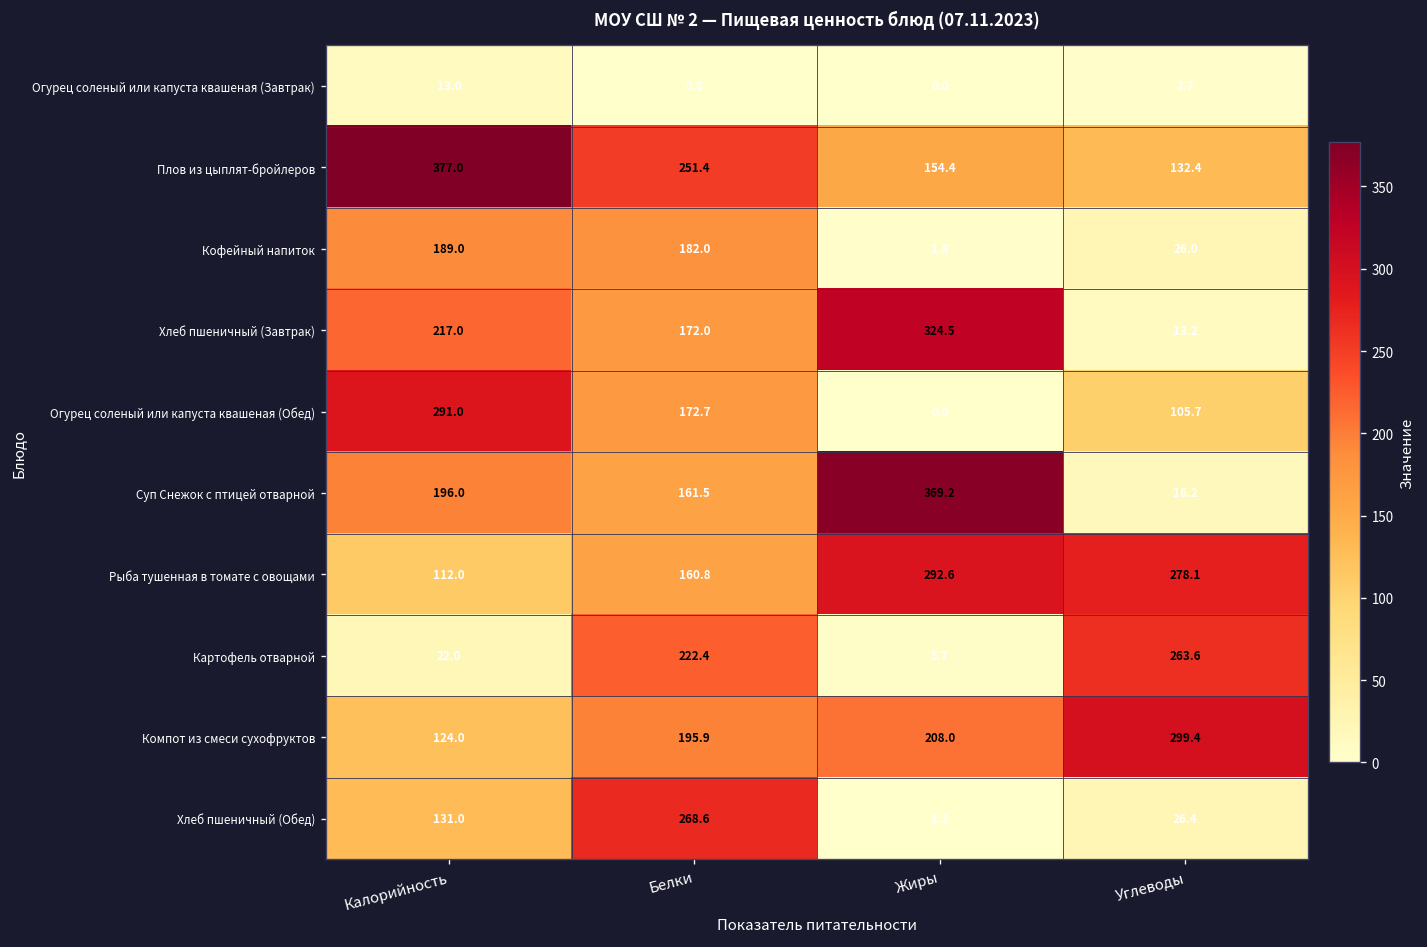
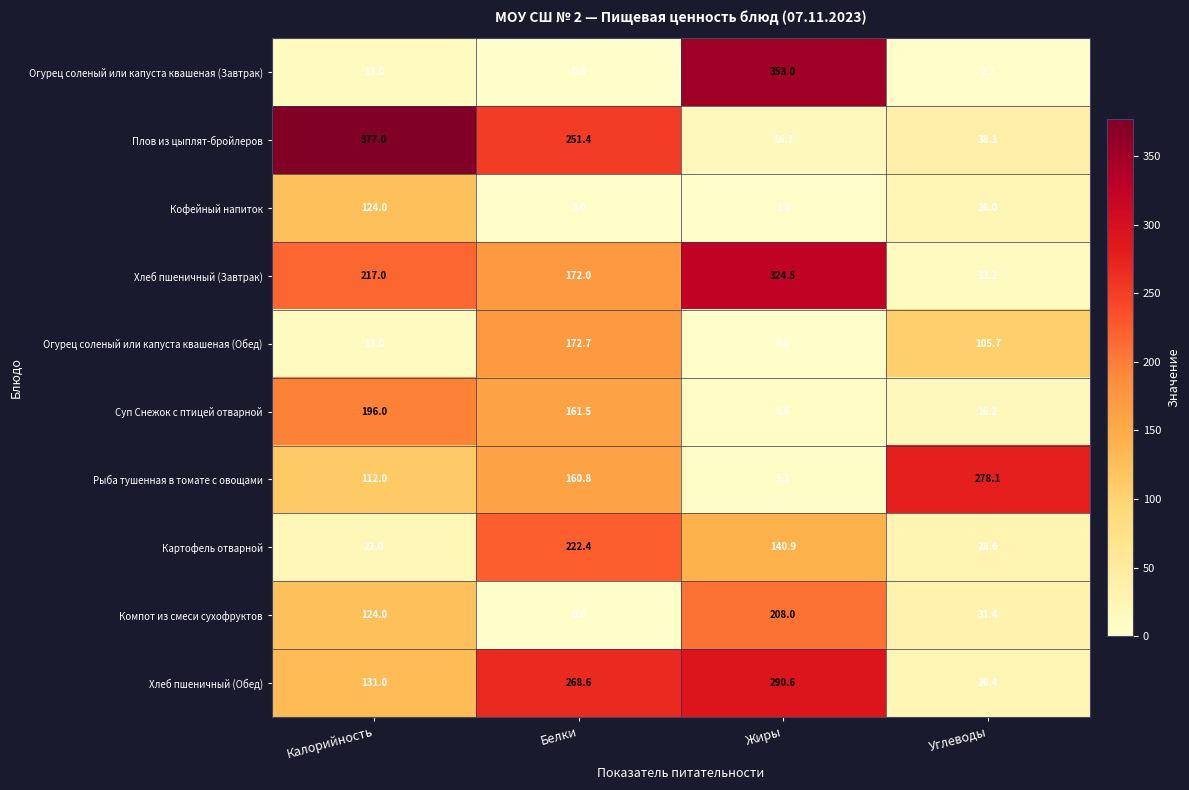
  {
    "Огурец соленый или капуста квашеная (Завтрак)": {
      "Калорийность": 13.0,
      "Белки": 0.8,
-     "Жиры": 0.0,
+     "Жиры": 353.0,
      "Углеводы": 2.7
    },
    "Плов из цыплят-бройлеров": {
      "Калорийность": 377.0,
      "Белки": 251.4,
-     "Жиры": 154.4,
-     "Углеводы": 132.4
+     "Жиры": 16.7,
+     "Углеводы": 38.1
    },
    "Кофейный напиток": {
-     "Калорийность": 189.0,
-     "Белки": 182.0,
+     "Калорийность": 124.0,
+     "Белки": 3.0,
      "Жиры": 1.8,
      "Углеводы": 26.0
    },
    "Хлеб пшеничный (Завтрак)": {
      "Калорийность": 217.0,
      "Белки": 172.0,
      "Жиры": 324.5,
      "Углеводы": 13.2
    },
    "Огурец соленый или капуста квашеная (Обед)": {
-     "Калорийность": 291.0,
+     "Калорийность": 13.0,
      "Белки": 172.7,
      "Жиры": 0.0,
      "Углеводы": 105.7
    },
    "Суп Снежок с птицей отварной": {
      "Калорийность": 196.0,
      "Белки": 161.5,
-     "Жиры": 369.2,
+     "Жиры": 8.6,
      "Углеводы": 16.2
    },
    "Рыба тушенная в томате с овощами": {
      "Калорийность": 112.0,
      "Белки": 160.8,
-     "Жиры": 292.6,
+     "Жиры": 5.1,
      "Углеводы": 278.1
    },
    "Картофель отварной": {
      "Калорийность": 22.0,
      "Белки": 222.4,
-     "Жиры": 5.7,
-     "Углеводы": 263.6
+     "Жиры": 140.9,
+     "Углеводы": 28.6
    },
    "Компот из смеси сухофруктов": {
      "Калорийность": 124.0,
-     "Белки": 195.9,
+     "Белки": 0.6,
      "Жиры": 208.0,
-     "Углеводы": 299.4
+     "Углеводы": 31.4
    },
    "Хлеб пшеничный (Обед)": {
      "Калорийность": 131.0,
      "Белки": 268.6,
-     "Жиры": 1.1,
+     "Жиры": 290.6,
      "Углеводы": 26.4
    }
  }
